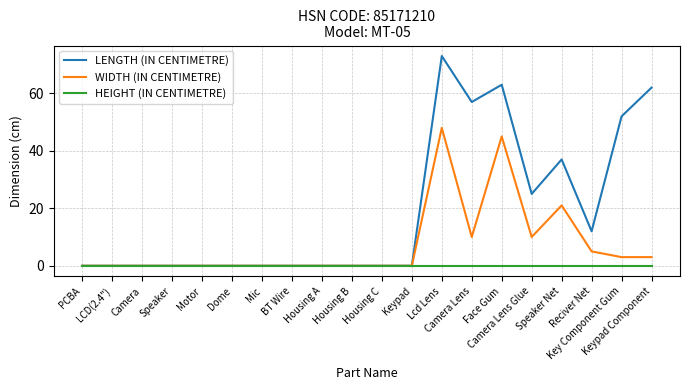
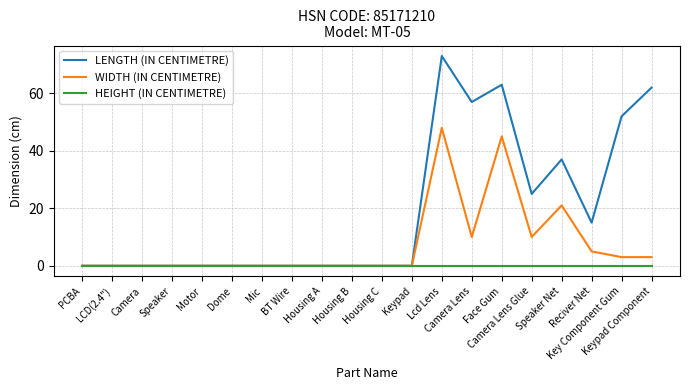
  {
    "LENGTH (IN CENTIMETRE)": {
      "Lcd Lens": 73,
      "Camera Lens": 57,
      "Face Gum": 63,
      "Camera Lens Glue": 25,
      "Speaker Net": 37,
-     "Reciver Net": 12,
+     "Reciver Net": 15,
      "Key Component Gum": 52,
      "Keypad Component": 62
    },
    "WIDTH (IN CENTIMETRE)": {
      "Lcd Lens": 48,
      "Camera Lens": 10,
      "Face Gum": 45,
      "Camera Lens Glue": 10,
      "Speaker Net": 21,
      "Reciver Net": 5,
      "Key Component Gum": 3,
      "Keypad Component": 3
    },
    "HEIGHT (IN CENTIMETRE)": {
      "Lcd Lens": 0,
      "Camera Lens": 0,
      "Face Gum": 0,
      "Camera Lens Glue": 0,
      "Speaker Net": 0,
      "Reciver Net": 0,
      "Key Component Gum": 0,
      "Keypad Component": 0
    }
  }
